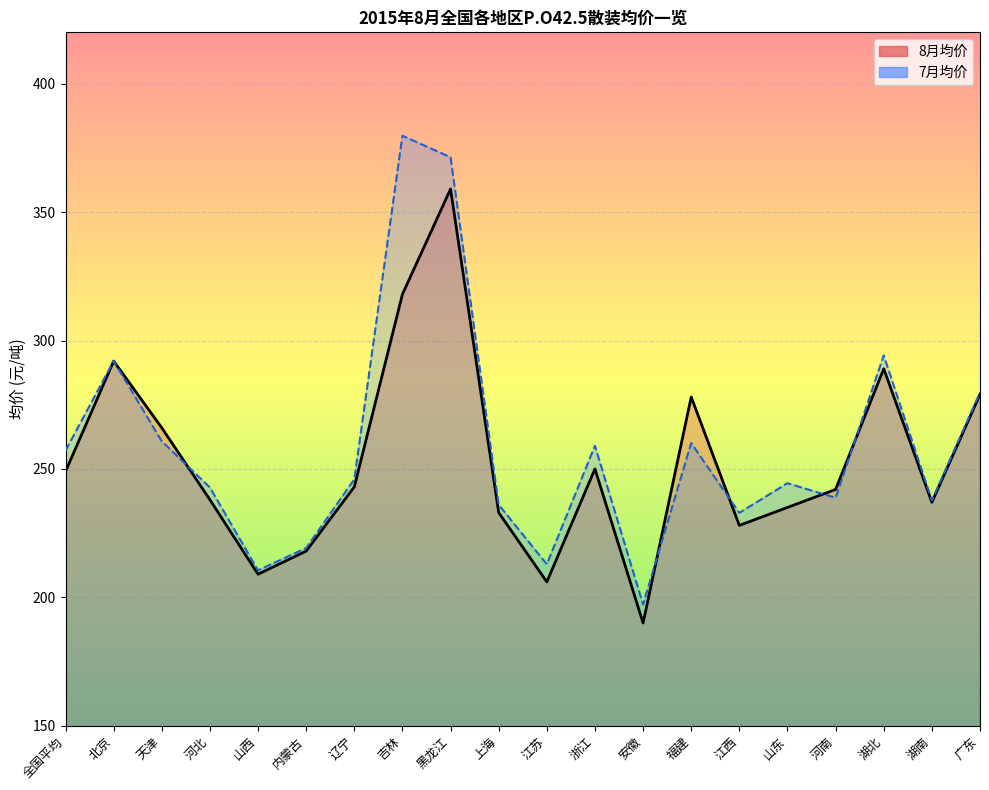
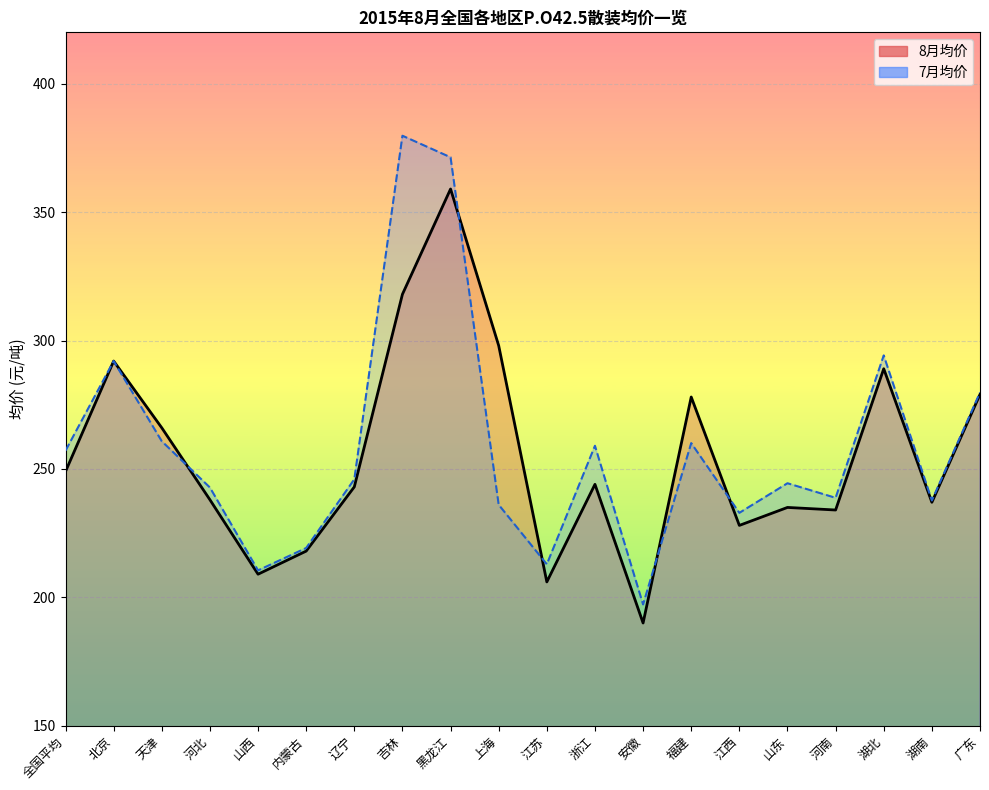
  {
    "8月均价": {
      "全国平均": 249,
      "天津": 266,
      "河北": 238,
      "山西": 209,
      "内蒙古": 218,
      "辽宁": 243,
      "吉林": 318,
      "黑龙江": 359,
-     "上海": 233,
+     "上海": 298,
      "江苏": 206,
-     "浙江": 250,
+     "浙江": 244,
      "安徽": 190,
      "福建": 278,
      "江西": 228,
      "山东": 235,
-     "河南": 242,
+     "河南": 234,
      "湖北": 289
    },
    "7月均价": {
      "全国平均": 257,
      "天津": 261,
      "河北": 243,
      "山西": 210,
      "内蒙古": 219,
      "辽宁": 246,
      "吉林": 380,
      "黑龙江": 371,
      "上海": 236,
      "江苏": 213,
      "浙江": 259,
      "安徽": 197,
      "福建": 260,
      "江西": 233,
      "山东": 244,
      "河南": 239,
      "湖北": 294
    }
  }
